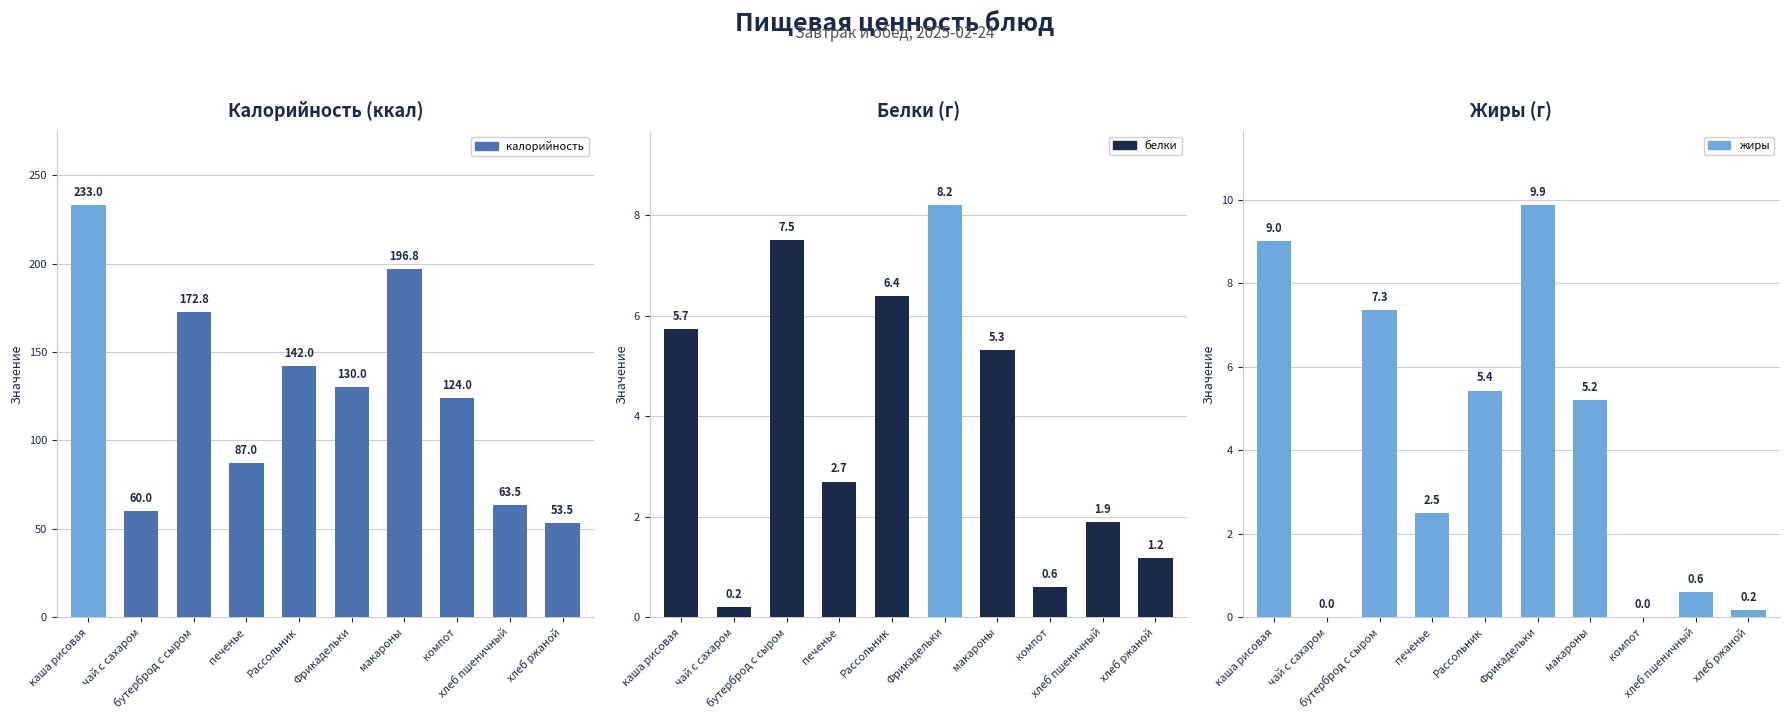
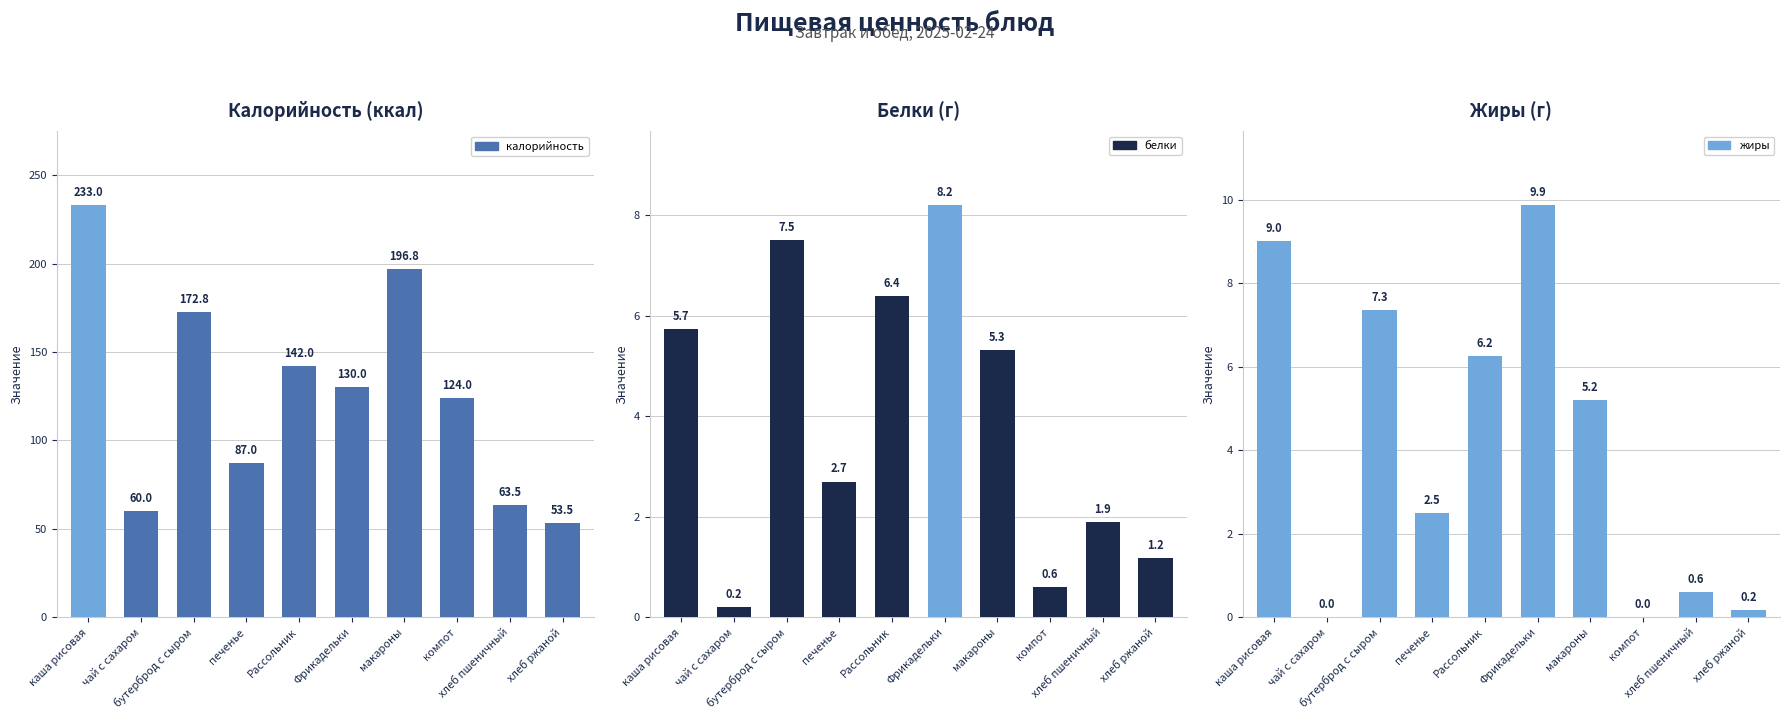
  {
    "Калорийность (ккал)": {
      "каша рисовая": 233.0,
      "чай с сахаром": 60.0,
      "бутерброд с сыром": 172.8,
      "печенье": 87.0,
      "Рассольник": 142.0,
      "Фрикадельки": 130.0,
      "макароны": 196.8,
      "компот": 124.0,
      "хлеб пшеничный": 63.5,
      "хлеб ржаной": 53.5
    },
    "Белки (г)": {
      "каша рисовая": 5.7,
      "чай с сахаром": 0.2,
      "бутерброд с сыром": 7.5,
      "печенье": 2.7,
      "Рассольник": 6.4,
      "Фрикадельки": 8.2,
      "макароны": 5.3,
      "компот": 0.6,
      "хлеб пшеничный": 1.9,
      "хлеб ржаной": 1.2
    },
    "Жиры (г)": {
      "каша рисовая": 9.0,
      "чай с сахаром": 0.0,
      "бутерброд с сыром": 7.3,
      "печенье": 2.5,
-     "Рассольник": 5.4,
+     "Рассольник": 6.2,
      "Фрикадельки": 9.9,
      "макароны": 5.2,
      "компот": 0.0,
      "хлеб пшеничный": 0.6,
      "хлеб ржаной": 0.2
    }
  }
